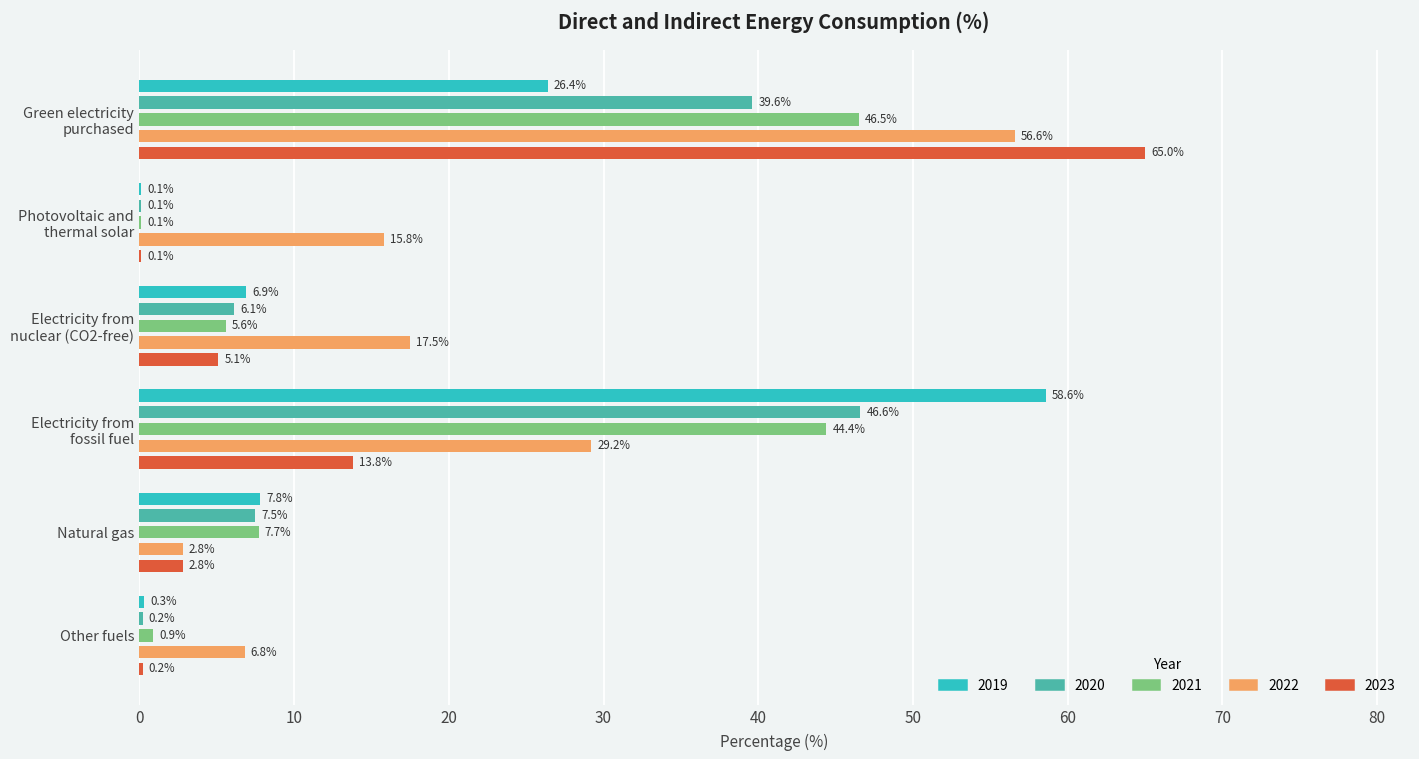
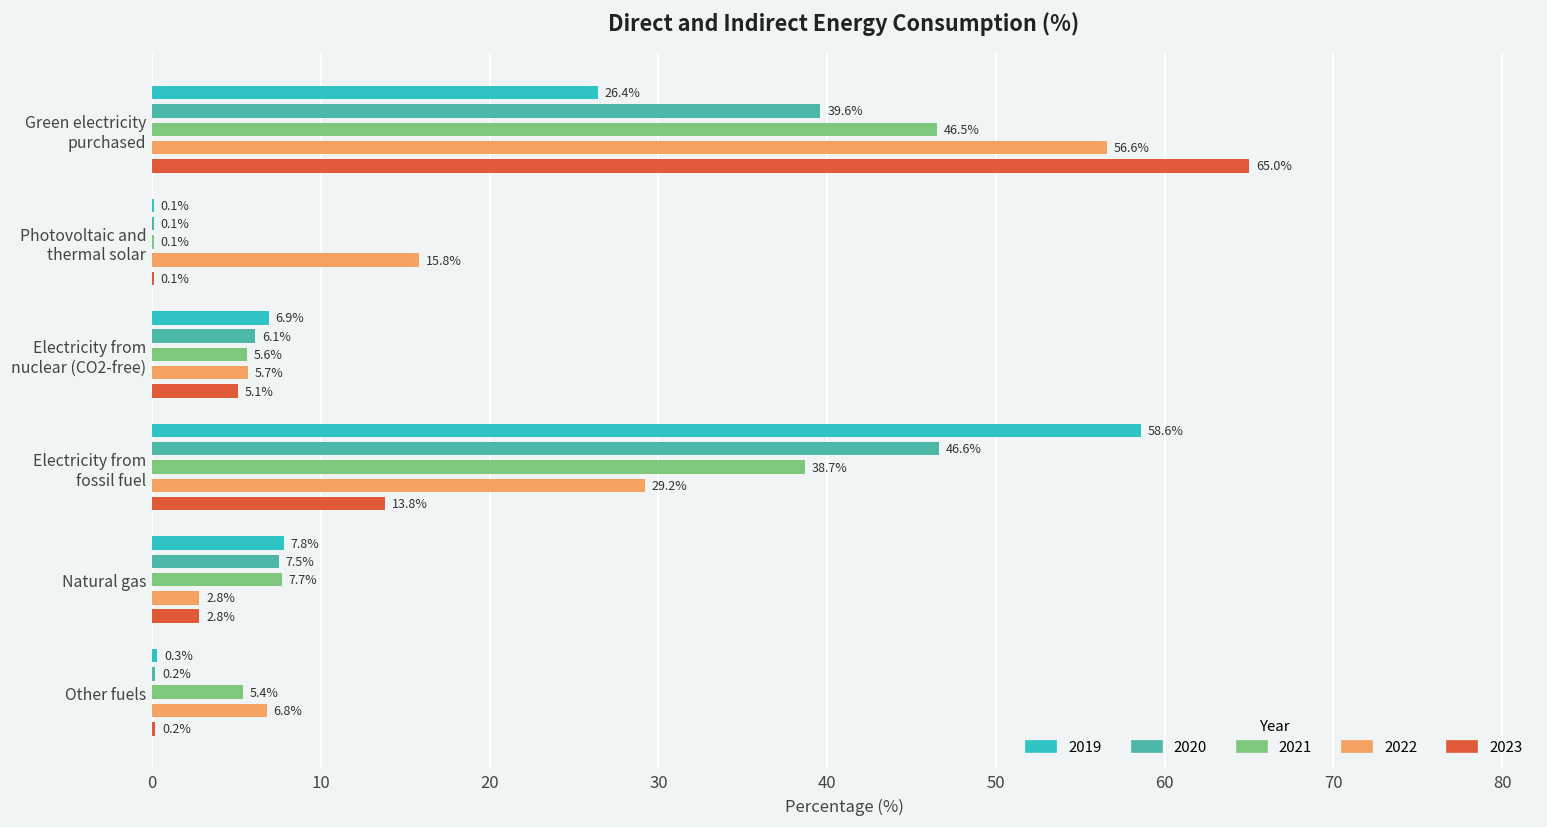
  {
    "2021": {
      "Green electricity purchased": "46.5%",
      "Photovoltaic and thermal solar": "0.1%",
      "Electricity from nuclear (CO2-free)": "5.6%",
-     "Electricity from fossil fuel": "44.4%",
+     "Electricity from fossil fuel": "38.7%",
      "Natural gas": "7.7%",
-     "Other fuels": "0.9%"
+     "Other fuels": "5.4%"
    },
    "2022": {
      "Green electricity purchased": "56.6%",
      "Photovoltaic and thermal solar": "15.8%",
-     "Electricity from nuclear (CO2-free)": "17.5%",
+     "Electricity from nuclear (CO2-free)": "5.7%",
      "Electricity from fossil fuel": "29.2%",
      "Natural gas": "2.8%",
      "Other fuels": "6.8%"
    },
    "2023": {
      "Green electricity purchased": "65.0%",
      "Photovoltaic and thermal solar": "0.1%",
      "Electricity from nuclear (CO2-free)": "5.1%",
      "Electricity from fossil fuel": "13.8%",
      "Natural gas": "2.8%",
      "Other fuels": "0.2%"
    }
  }
